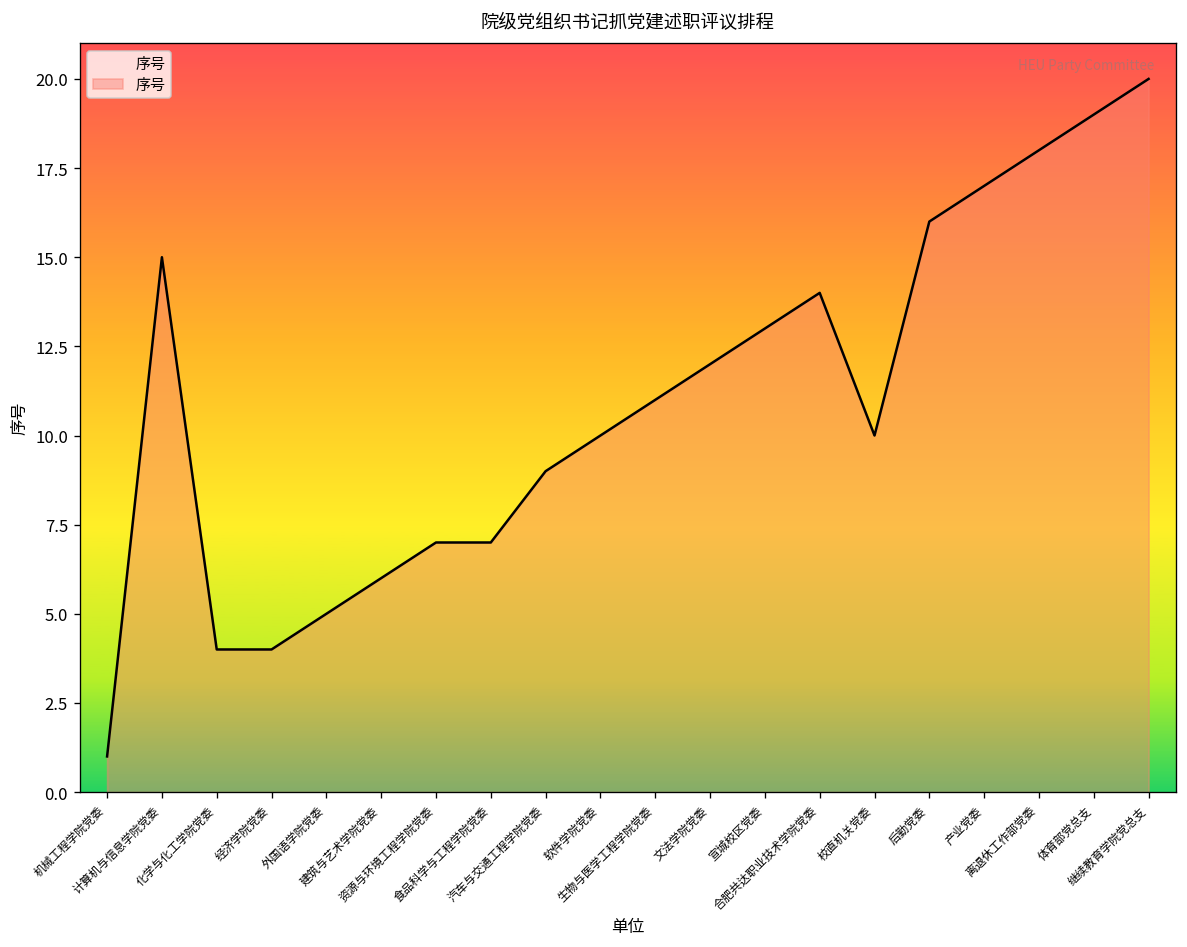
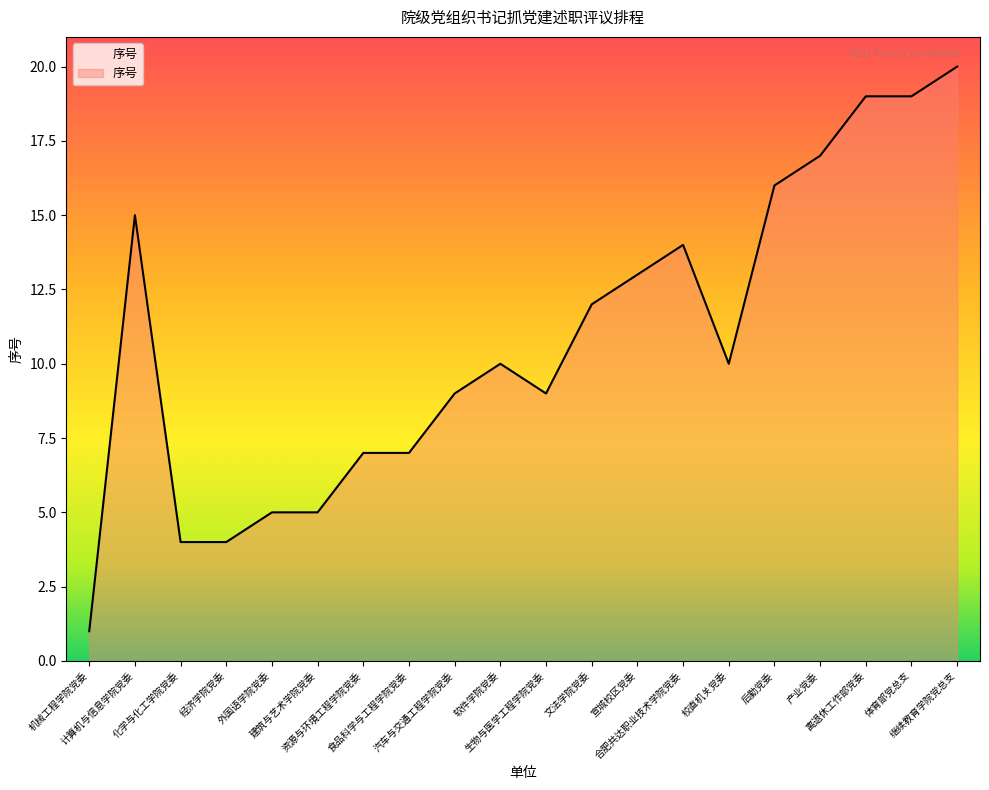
  {
    "机械工程学院党委": 1,
    "计算机与信息学院党委": 15,
    "化学与化工学院党委": 4,
    "经济学院党委": 4,
    "外国语学院党委": 5,
-   "建筑与艺术学院党委": 6,
+   "建筑与艺术学院党委": 5,
    "资源与环境工程学院党委": 7,
    "食品科学与工程学院党委": 7,
    "汽车与交通工程学院党委": 9,
    "软件学院党委": 10,
-   "生物与医学工程学院党委": 11,
+   "生物与医学工程学院党委": 9,
    "文法学院党委": 12,
    "宣城校区党委": 13,
    "合肥共达职业技术学院党委": 14,
    "校直机关党委": 10,
    "后勤党委": 16,
    "产业党委": 17,
-   "离退休工作部党委": 18,
+   "离退休工作部党委": 19,
    "体育部党总支": 19,
    "继续教育学院党总支": 20
  }
